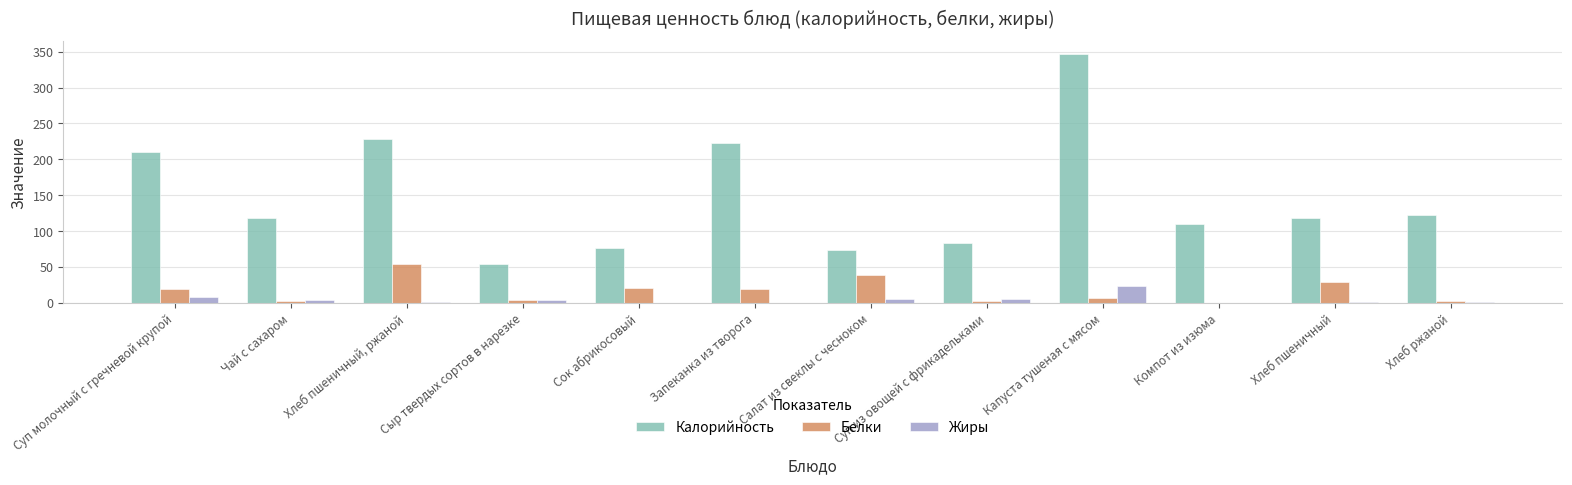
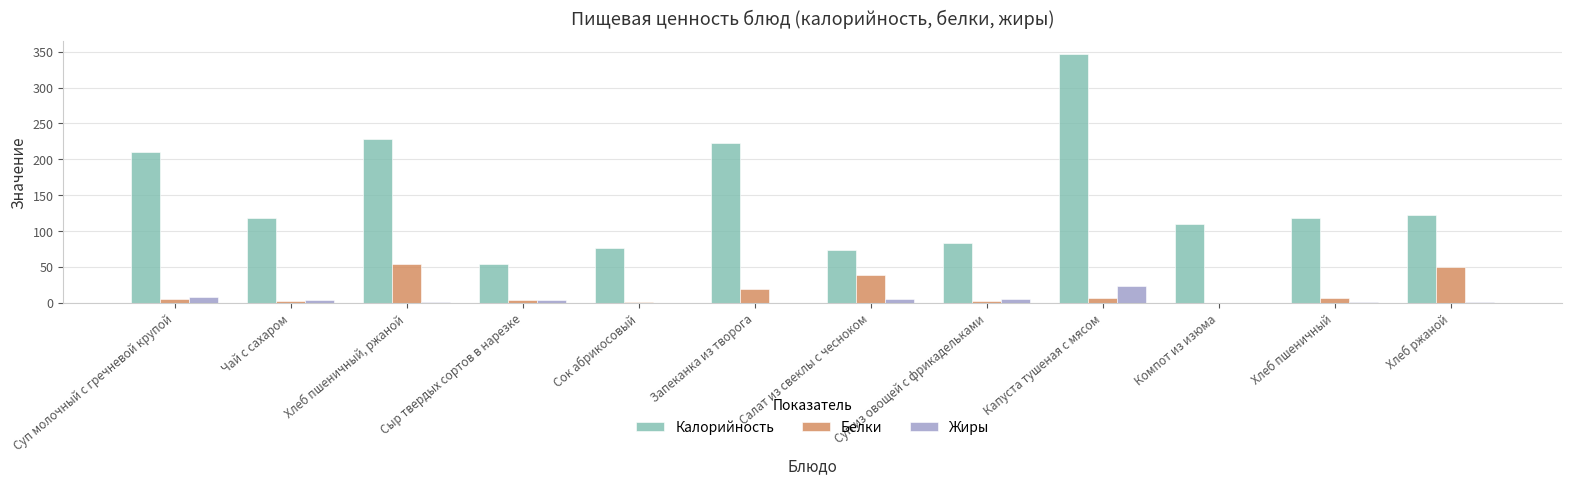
  {
    "Белки": {
-     "Суп молочный с гречневой крупой": 20,
+     "Суп молочный с гречневой крупой": 10,
      "Хлеб пшеничный, ржаной": 50,
      "Сыр твердых сортов в нарезке": 0,
-     "Сок абрикосовый": 20,
+     "Сок абрикосовый": 0,
      "Запеканка из творога": 20,
      "Салат из свеклы с чесноком": 40,
      "Капуста тушеная с мясом": 10,
-     "Хлеб пшеничный": 30,
-     "Хлеб ржаной": 0
+     "Хлеб пшеничный": 10,
+     "Хлеб ржаной": 50
    }
  }
